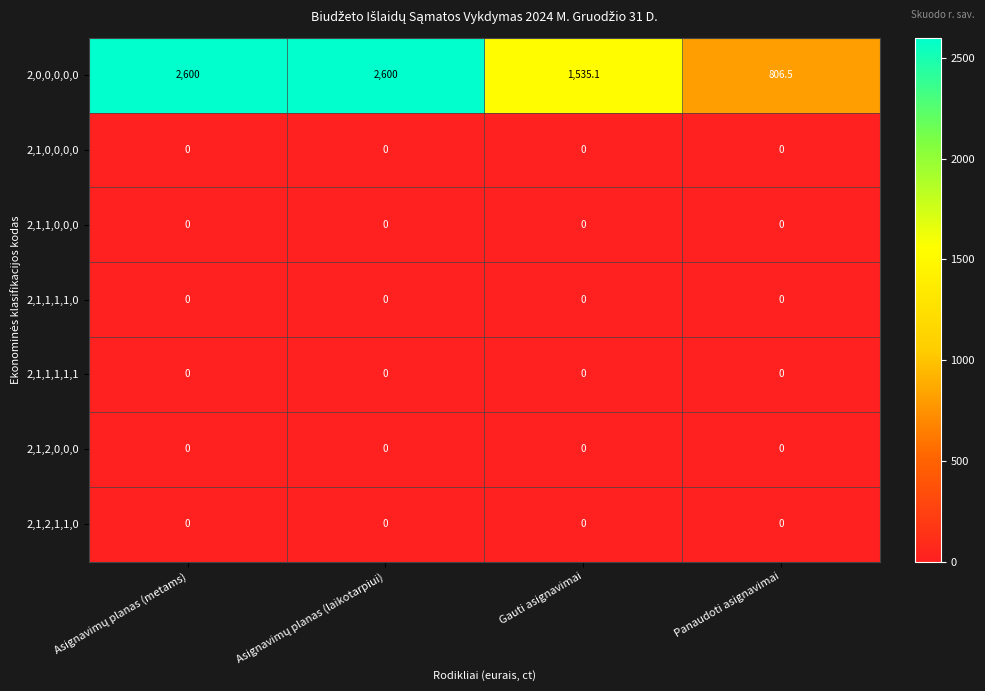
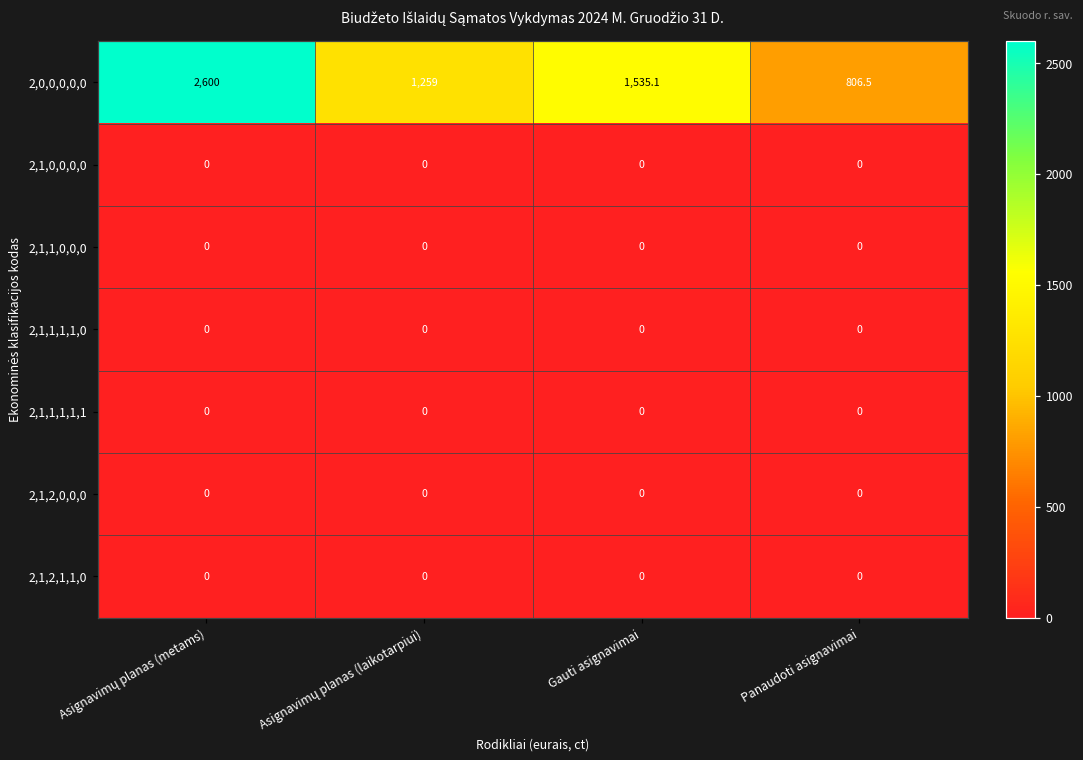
  {
    "2,0,0,0,0,0": {
      "Asignavimų planas (metams)": "2,600",
-     "Asignavimų planas (laikotarpiui)": "2,600",
+     "Asignavimų planas (laikotarpiui)": "1,259",
      "Gauti asignavimai": "1,535.1",
      "Panaudoti asignavimai": "806.5"
    },
    "2,1,0,0,0,0": {
      "Asignavimų planas (metams)": "0",
      "Asignavimų planas (laikotarpiui)": "0",
      "Gauti asignavimai": "0",
      "Panaudoti asignavimai": "0"
    },
    "2,1,1,0,0,0": {
      "Asignavimų planas (metams)": "0",
      "Asignavimų planas (laikotarpiui)": "0",
      "Gauti asignavimai": "0",
      "Panaudoti asignavimai": "0"
    },
    "2,1,1,1,1,0": {
      "Asignavimų planas (metams)": "0",
      "Asignavimų planas (laikotarpiui)": "0",
      "Gauti asignavimai": "0",
      "Panaudoti asignavimai": "0"
    },
    "2,1,1,1,1,1": {
      "Asignavimų planas (metams)": "0",
      "Asignavimų planas (laikotarpiui)": "0",
      "Gauti asignavimai": "0",
      "Panaudoti asignavimai": "0"
    },
    "2,1,2,0,0,0": {
      "Asignavimų planas (metams)": "0",
      "Asignavimų planas (laikotarpiui)": "0",
      "Gauti asignavimai": "0",
      "Panaudoti asignavimai": "0"
    },
    "2,1,2,1,1,0": {
      "Asignavimų planas (metams)": "0",
      "Asignavimų planas (laikotarpiui)": "0",
      "Gauti asignavimai": "0",
      "Panaudoti asignavimai": "0"
    }
  }
